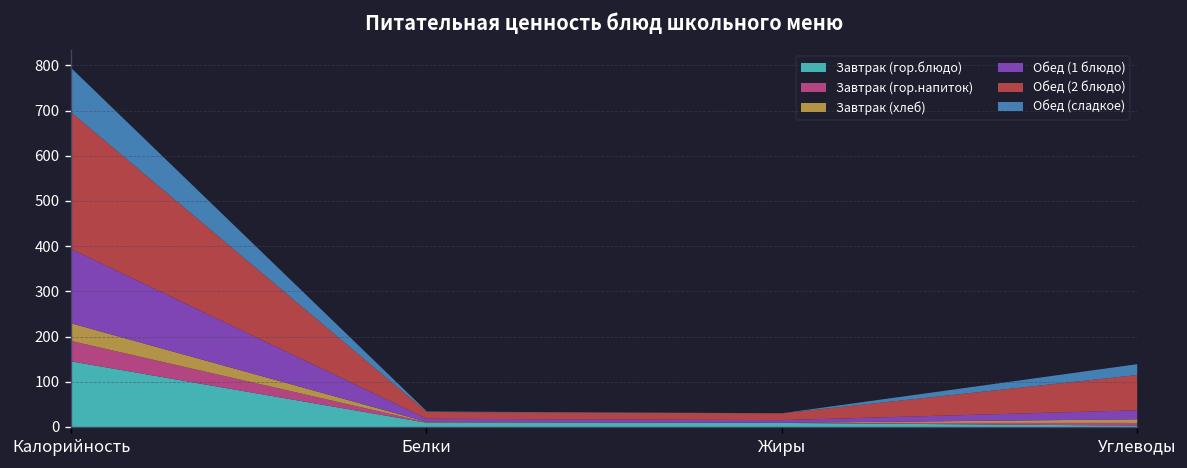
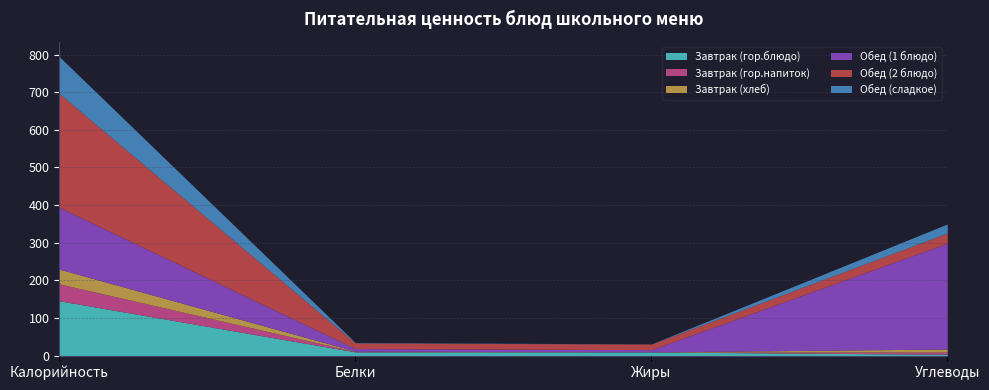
  {
    "Завтрак (гор.напиток)": {
      "Калорийность": 50
    },
    "Завтрак (хлеб)": {
      "Калорийность": 40,
      "Углеводы": 10
    },
    "Обед (1 блюдо)": {
      "Калорийность": 160,
      "Белки": 10,
-     "Углеводы": 20
+     "Углеводы": 280
    },
    "Обед (2 блюдо)": {
      "Калорийность": 300,
-     "Углеводы": 80
+     "Углеводы": 30
    }
  }
